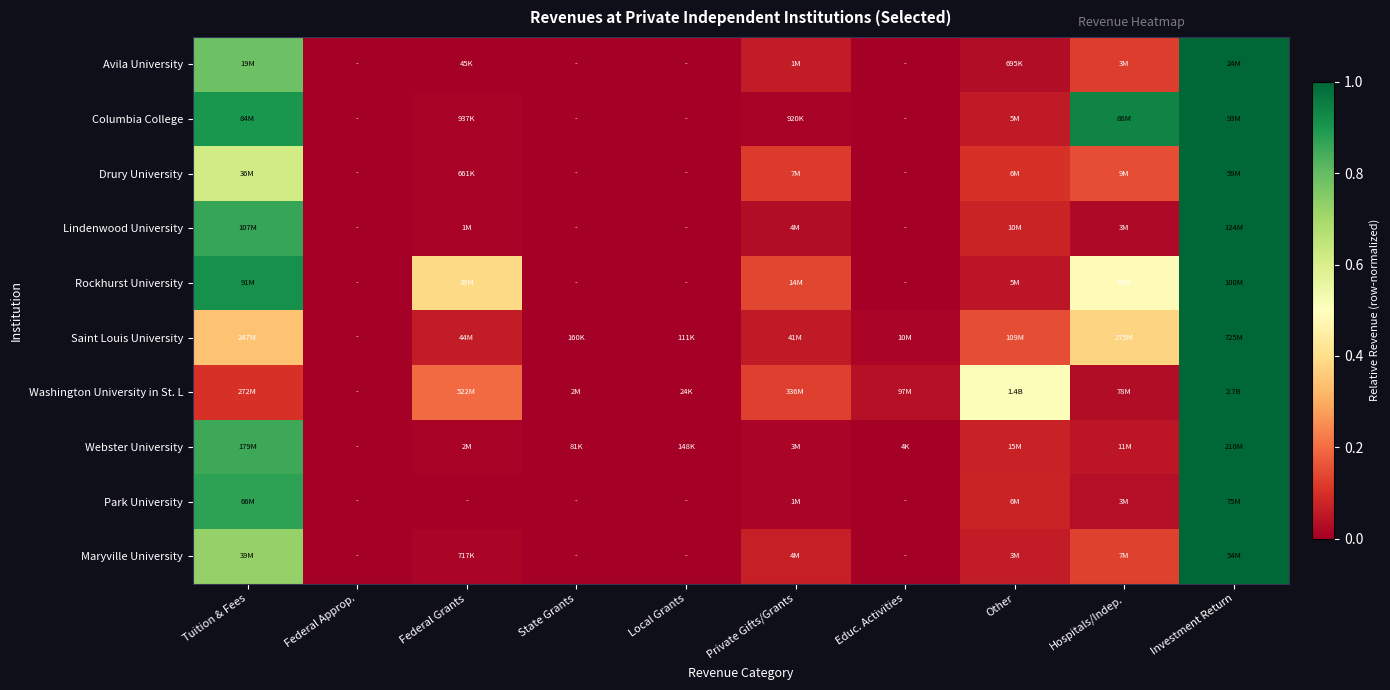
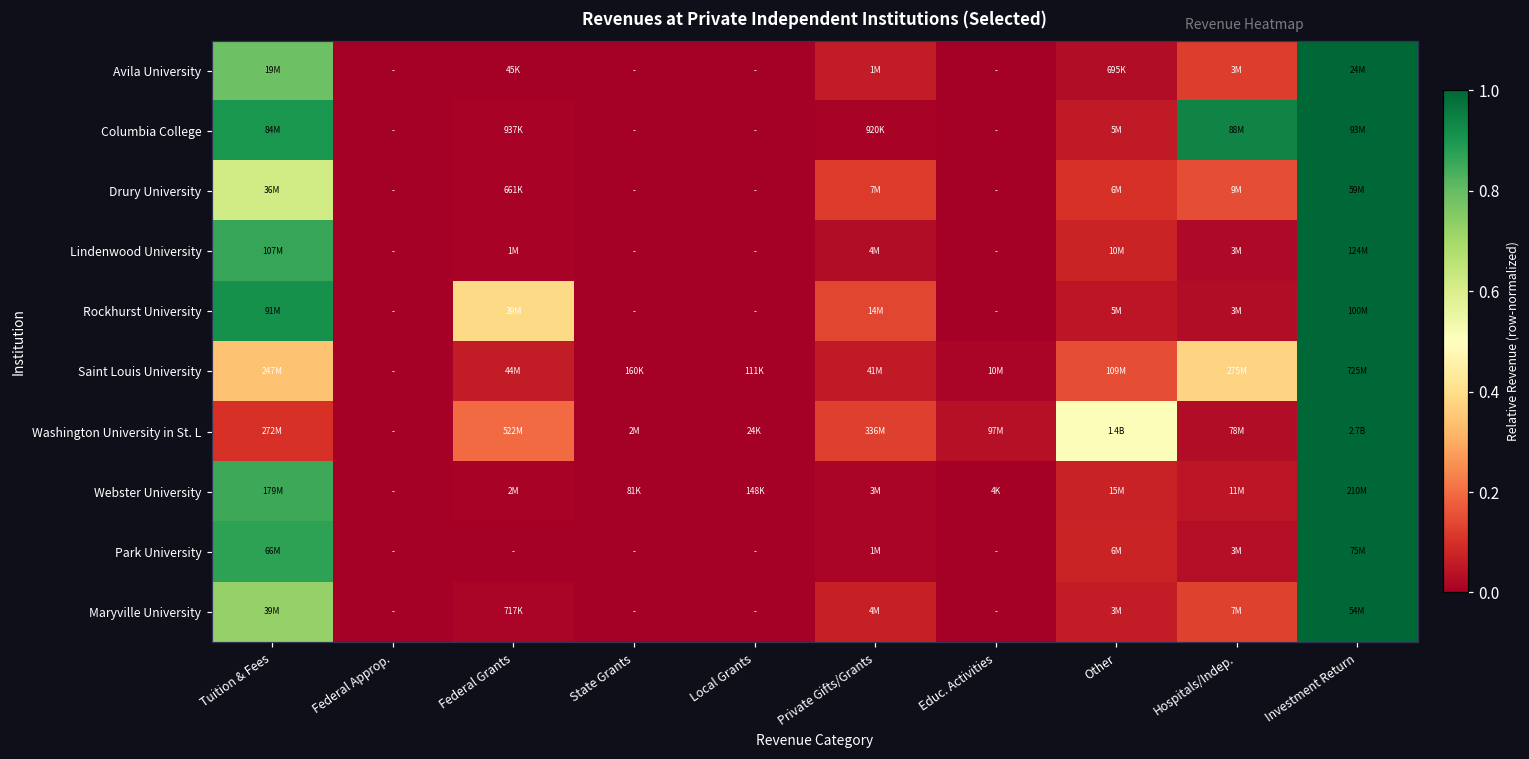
  {
    "Avila University": {
      "Tuition & Fees": "19M",
      "Federal Grants": "45K",
      "Private Gifts/Grants": "1M",
      "Other": "695K",
      "Hospitals/Indep.": "3M",
      "Investment Return": "24M"
    },
    "Columbia College": {
      "Tuition & Fees": "84M",
      "Federal Grants": "937K",
      "Private Gifts/Grants": "920K",
      "Other": "5M",
      "Hospitals/Indep.": "88M",
      "Investment Return": "93M"
    },
    "Drury University": {
      "Tuition & Fees": "36M",
      "Federal Grants": "661K",
      "Private Gifts/Grants": "7M",
      "Other": "6M",
      "Hospitals/Indep.": "9M",
      "Investment Return": "59M"
    },
    "Lindenwood University": {
      "Tuition & Fees": "107M",
      "Federal Grants": "1M",
      "Private Gifts/Grants": "4M",
      "Other": "10M",
      "Hospitals/Indep.": "3M",
      "Investment Return": "124M"
    },
    "Rockhurst University": {
      "Tuition & Fees": "91M",
      "Federal Grants": "39M",
      "Private Gifts/Grants": "14M",
      "Other": "5M",
-     "Hospitals/Indep.": "49M",
+     "Hospitals/Indep.": "3M",
      "Investment Return": "100M"
    },
    "Saint Louis University": {
      "Tuition & Fees": "247M",
      "Federal Grants": "44M",
      "State Grants": "160K",
      "Local Grants": "111K",
      "Private Gifts/Grants": "41M",
      "Educ. Activities": "10M",
      "Other": "109M",
      "Hospitals/Indep.": "275M",
      "Investment Return": "725M"
    },
    "Washington University in St. L": {
      "Tuition & Fees": "272M",
      "Federal Grants": "522M",
      "State Grants": "2M",
      "Local Grants": "24K",
      "Private Gifts/Grants": "336M",
      "Educ. Activities": "97M",
      "Other": "1.4B",
      "Hospitals/Indep.": "78M",
      "Investment Return": "2.7B"
    },
    "Webster University": {
      "Tuition & Fees": "179M",
      "Federal Grants": "2M",
      "State Grants": "81K",
      "Local Grants": "148K",
      "Private Gifts/Grants": "3M",
      "Educ. Activities": "4K",
      "Other": "15M",
      "Hospitals/Indep.": "11M",
      "Investment Return": "210M"
    },
    "Park University": {
      "Tuition & Fees": "66M",
      "Private Gifts/Grants": "1M",
      "Other": "6M",
      "Hospitals/Indep.": "3M",
      "Investment Return": "75M"
    },
    "Maryville University": {
      "Tuition & Fees": "39M",
      "Federal Grants": "717K",
      "Private Gifts/Grants": "4M",
      "Other": "3M",
      "Hospitals/Indep.": "7M",
      "Investment Return": "54M"
    }
  }
